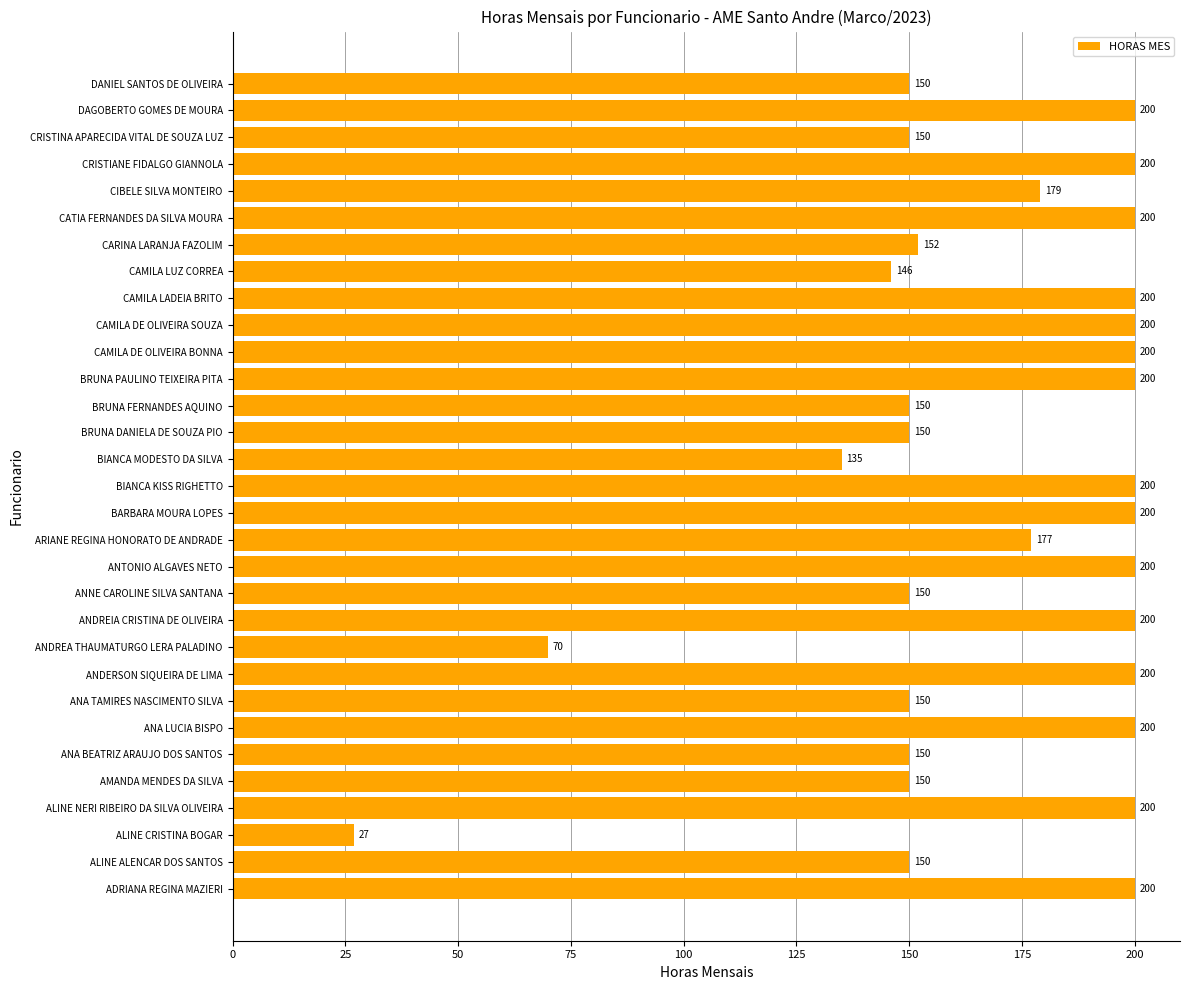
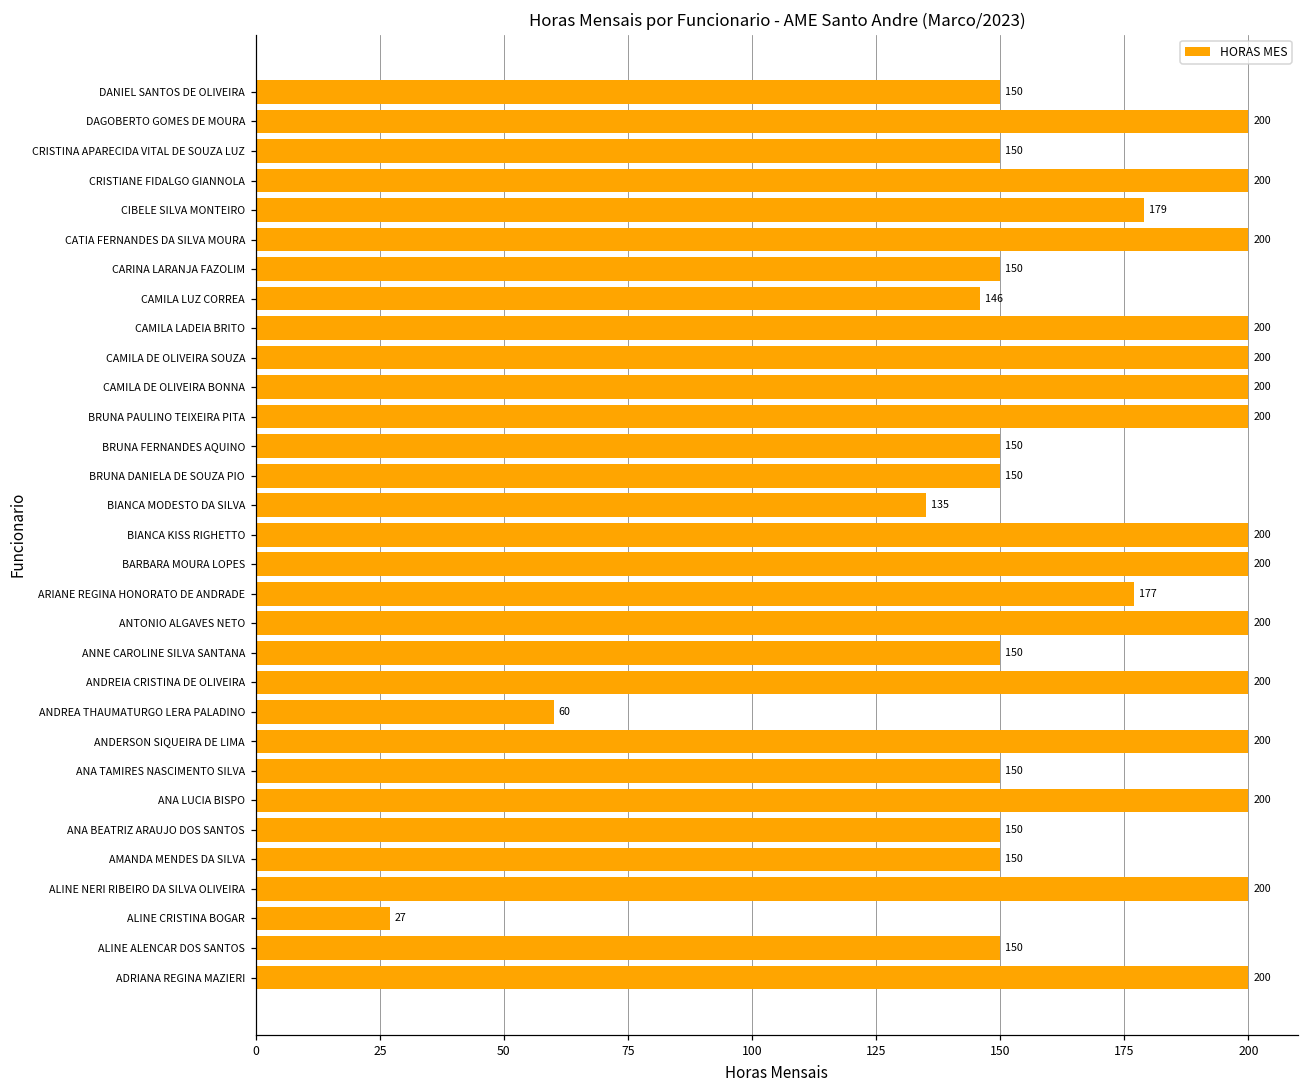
  {
    "DANIEL SANTOS DE OLIVEIRA": 150,
    "DAGOBERTO GOMES DE MOURA": 200,
    "CRISTINA APARECIDA VITAL DE SOUZA LUZ": 150,
    "CRISTIANE FIDALGO GIANNOLA": 200,
    "CIBELE SILVA MONTEIRO": 179,
    "CATIA FERNANDES DA SILVA MOURA": 200,
-   "CARINA LARANJA FAZOLIM": 152,
+   "CARINA LARANJA FAZOLIM": 150,
    "CAMILA LUZ CORREA": 146,
    "CAMILA LADEIA BRITO": 200,
    "CAMILA DE OLIVEIRA SOUZA": 200,
    "CAMILA DE OLIVEIRA BONNA": 200,
    "BRUNA PAULINO TEIXEIRA PITA": 200,
    "BRUNA FERNANDES AQUINO": 150,
    "BRUNA DANIELA DE SOUZA PIO": 150,
    "BIANCA MODESTO DA SILVA": 135,
    "BIANCA KISS RIGHETTO": 200,
    "BARBARA MOURA LOPES": 200,
    "ARIANE REGINA HONORATO DE ANDRADE": 177,
    "ANTONIO ALGAVES NETO": 200,
    "ANNE CAROLINE SILVA SANTANA": 150,
    "ANDREIA CRISTINA DE OLIVEIRA": 200,
-   "ANDREA THAUMATURGO LERA PALADINO": 70,
+   "ANDREA THAUMATURGO LERA PALADINO": 60,
    "ANDERSON SIQUEIRA DE LIMA": 200,
    "ANA TAMIRES NASCIMENTO SILVA": 150,
    "ANA LUCIA BISPO": 200,
    "ANA BEATRIZ ARAUJO DOS SANTOS": 150,
    "AMANDA MENDES DA SILVA": 150,
    "ALINE NERI RIBEIRO DA SILVA OLIVEIRA": 200,
    "ALINE CRISTINA BOGAR": 27,
    "ALINE ALENCAR DOS SANTOS": 150,
    "ADRIANA REGINA MAZIERI": 200
  }
